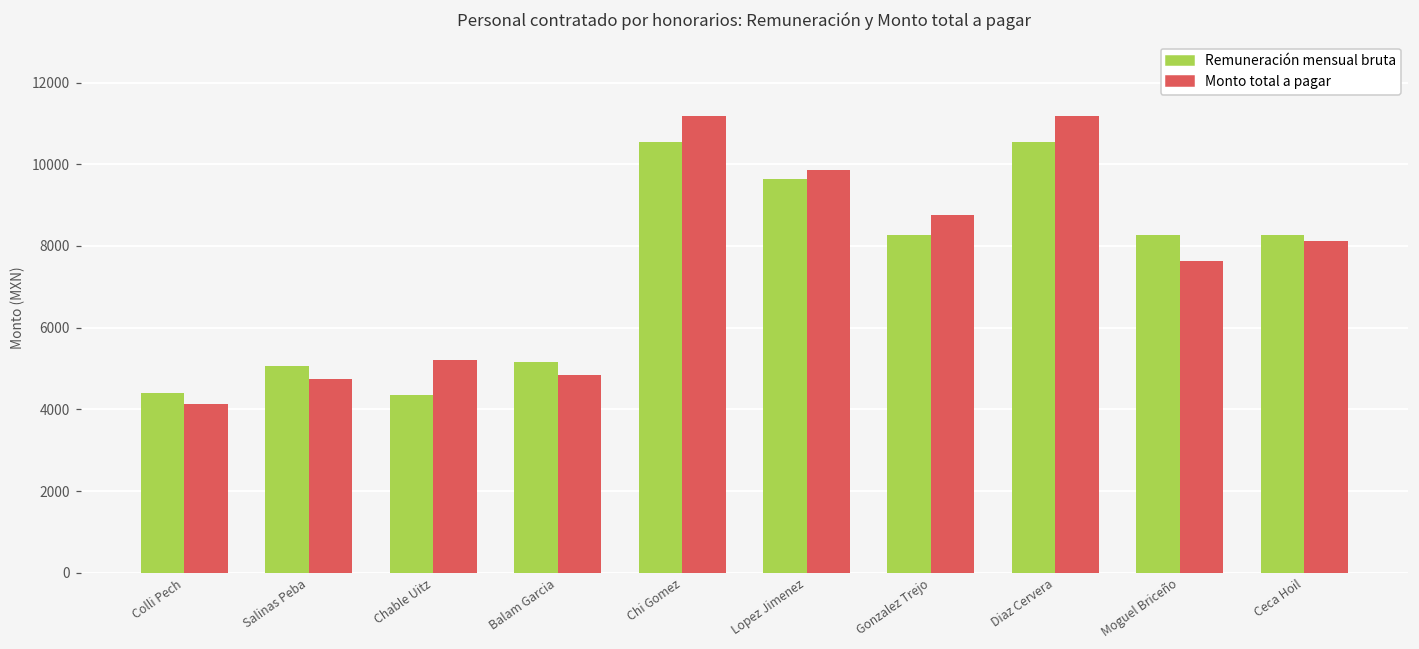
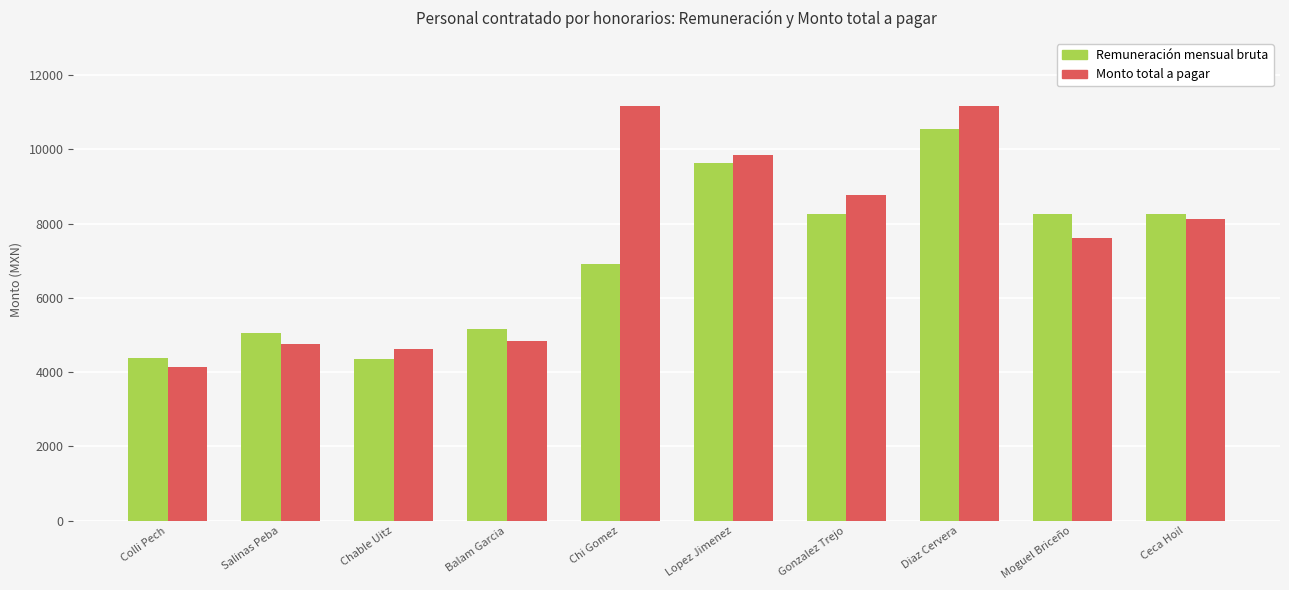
  {
    "Remuneración mensual bruta": {
      "Colli Pech": 4400,
      "Salinas Peba": 5100,
      "Chable Uitz": 4400,
      "Balam Garcia": 5200,
-     "Chi Gomez": 10500,
+     "Chi Gomez": 6900,
      "Lopez Jimenez": 9600,
      "Gonzalez Trejo": 8300,
      "Diaz Cervera": 10500,
      "Moguel Briceño": 8300,
      "Ceca Hoil": 8300
    },
    "Monto total a pagar": {
      "Colli Pech": 4100,
      "Salinas Peba": 4700,
-     "Chable Uitz": 5200,
+     "Chable Uitz": 4600,
      "Balam Garcia": 4800,
      "Chi Gomez": 11200,
      "Lopez Jimenez": 9900,
      "Gonzalez Trejo": 8800,
      "Diaz Cervera": 11200,
      "Moguel Briceño": 7600,
      "Ceca Hoil": 8100
    }
  }
